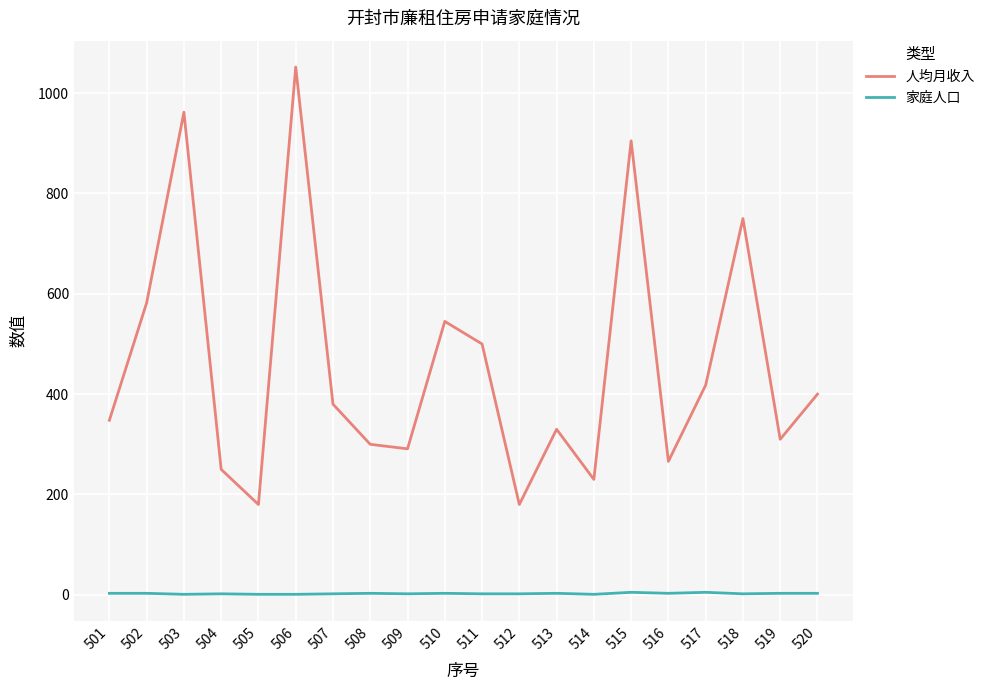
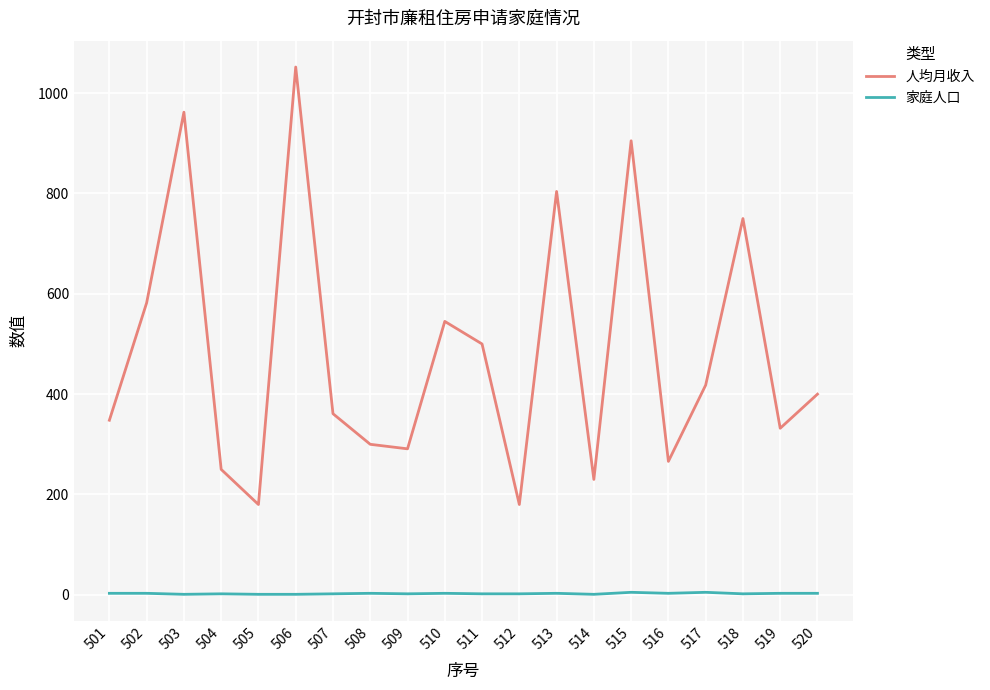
  {
    "人均月收入": {
      "501": 350,
      "502": 580,
      "503": 960,
      "504": 250,
      "505": 180,
      "506": 1050,
-     "507": 380,
+     "507": 360,
      "508": 300,
      "509": 290,
      "510": 550,
      "511": 500,
      "512": 180,
-     "513": 330,
+     "513": 800,
      "514": 230,
      "515": 910,
      "516": 270,
      "517": 420,
      "518": 750,
-     "519": 310,
+     "519": 330,
      "520": 400
    },
    "家庭人口": {
      "501": 0,
      "502": 0,
      "503": 0,
      "504": 0,
      "505": 0,
      "506": 0,
      "507": 0,
      "508": 0,
      "509": 0,
      "510": 0,
      "511": 0,
      "512": 0,
      "513": 0,
      "514": 0,
      "515": 10,
      "516": 0,
      "517": 10,
      "518": 0,
      "519": 0,
      "520": 0
    }
  }
